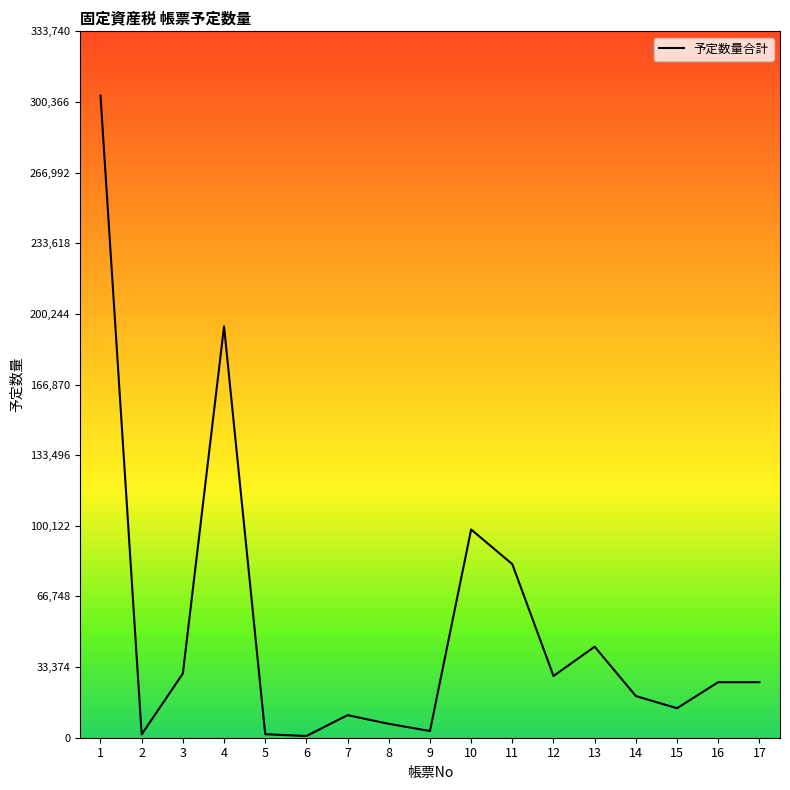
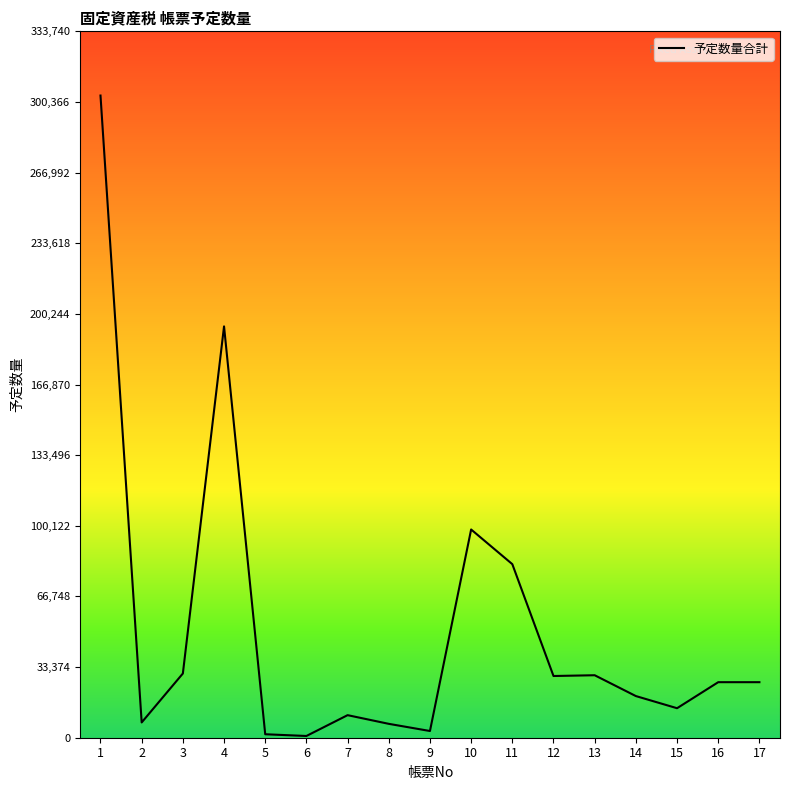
  {
    "1": "303,000",
-   "2": "2,000",
+   "2": "7,000",
    "3": "30,000",
    "4": "194,000",
    "5": "2,000",
    "6": "1,000",
    "7": "11,000",
    "8": "7,000",
    "9": "3,000",
    "10": "98,000",
    "11": "82,000",
    "12": "29,000",
-   "13": "43,000",
+   "13": "30,000",
    "14": "20,000",
    "15": "14,000",
    "16": "26,000",
    "17": "26,000"
  }
